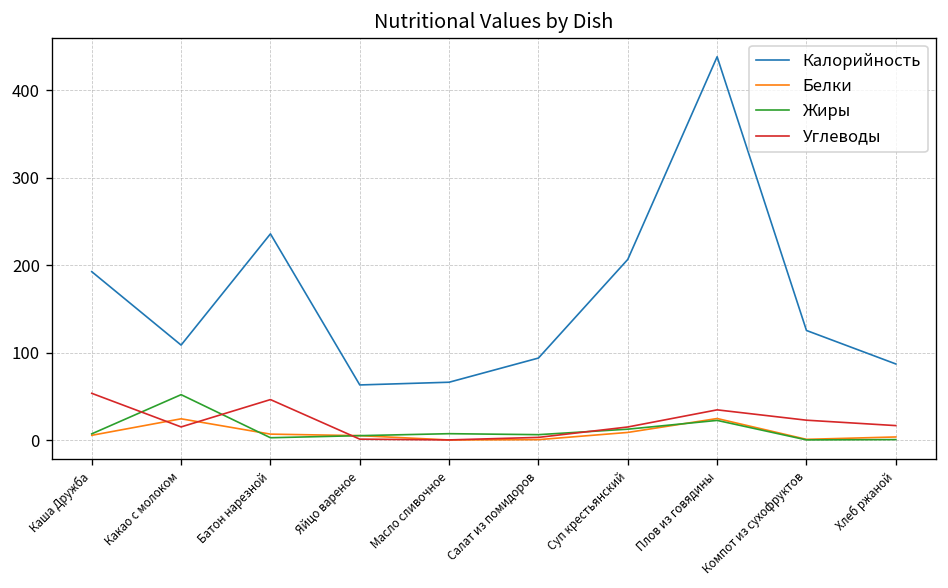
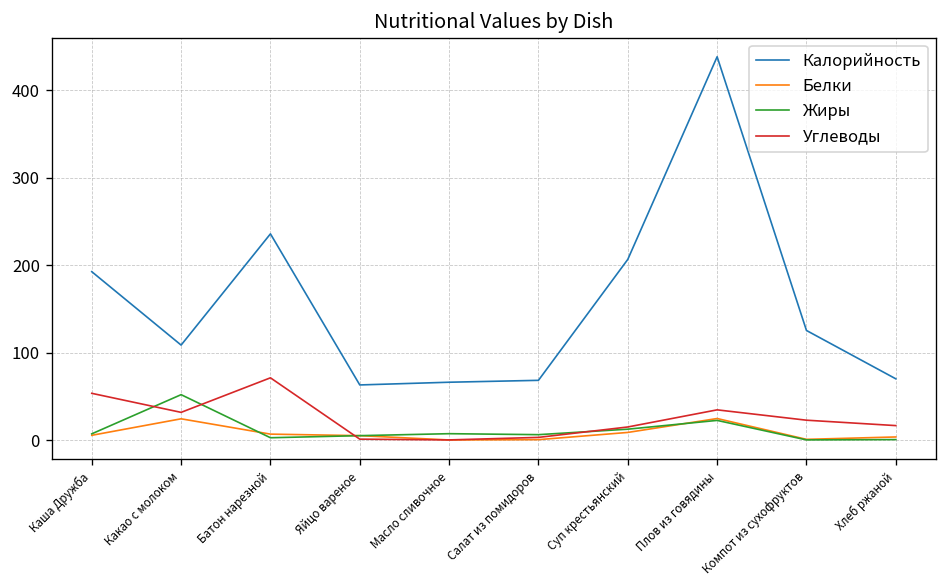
  {
    "Калорийность": {
      "Каша Дружба": 190,
      "Какао с молоком": 110,
      "Батон нарезной": 240,
      "Яйцо вареное": 60,
      "Масло сливочное": 70,
-     "Салат из помидоров": 90,
+     "Салат из помидоров": 70,
      "Суп крестьянский": 210,
      "Плов из говядины": 440,
      "Компот из сухофруктов": 130,
-     "Хлеб ржаной": 90
+     "Хлеб ржаной": 70
    },
    "Белки": {
      "Какао с молоком": 20,
      "Батон нарезной": 10,
      "Суп крестьянский": 10
    },
    "Жиры": {
      "Какао с молоком": 50,
      "Батон нарезной": 0,
      "Масло сливочное": 10
    },
    "Углеводы": {
      "Каша Дружба": 50,
-     "Какао с молоком": 10,
-     "Батон нарезной": 50,
+     "Какао с молоком": 30,
+     "Батон нарезной": 70,
      "Яйцо вареное": 0,
      "Плов из говядины": 30,
      "Компот из сухофруктов": 20,
      "Хлеб ржаной": 20
    }
  }
